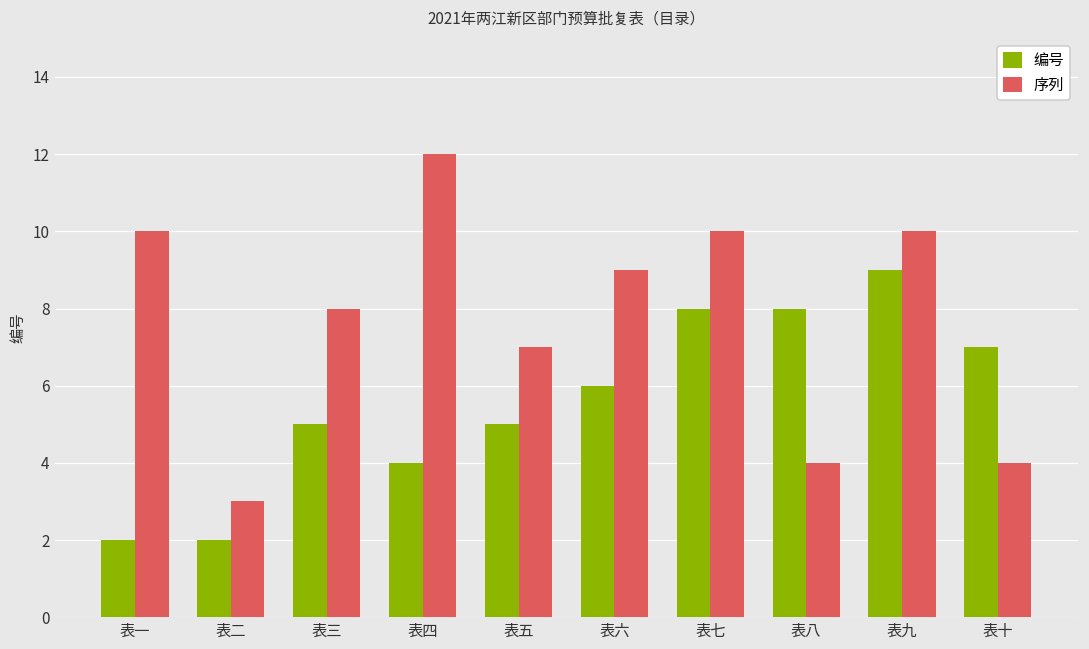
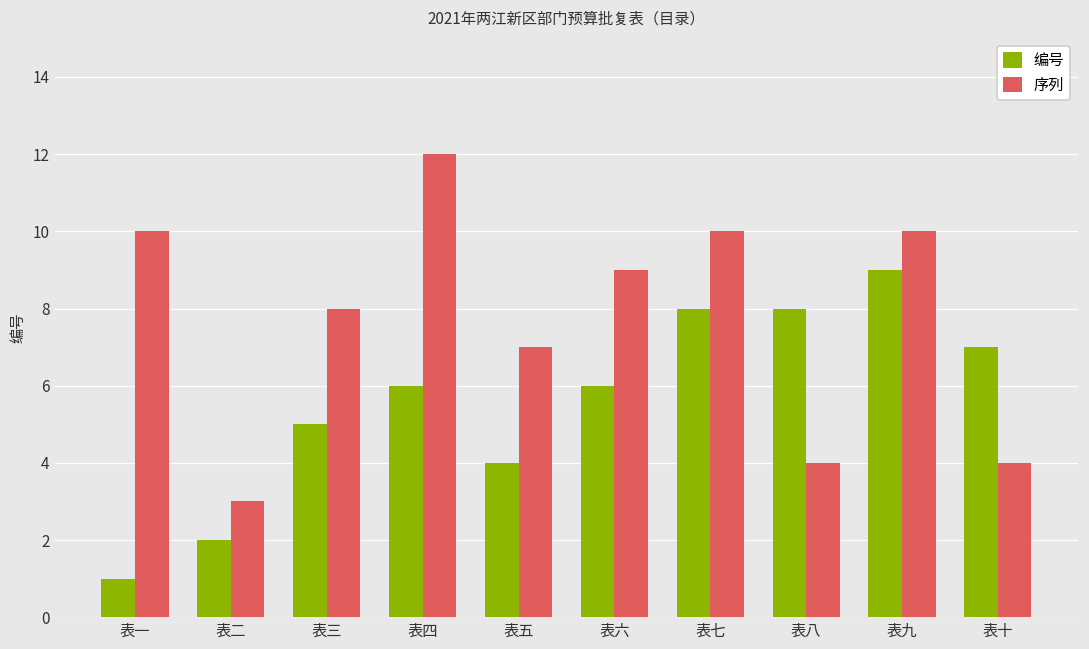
  {
    "编号": {
-     "表一": 2,
+     "表一": 1,
      "表二": 2,
      "表三": 5,
-     "表四": 4,
-     "表五": 5,
+     "表四": 6,
+     "表五": 4,
      "表六": 6,
      "表七": 8,
      "表八": 8,
      "表九": 9,
      "表十": 7
    },
    "序列": {
      "表一": 10,
      "表二": 3,
      "表三": 8,
      "表四": 12,
      "表五": 7,
      "表六": 9,
      "表七": 10,
      "表八": 4,
      "表九": 10,
      "表十": 4
    }
  }
